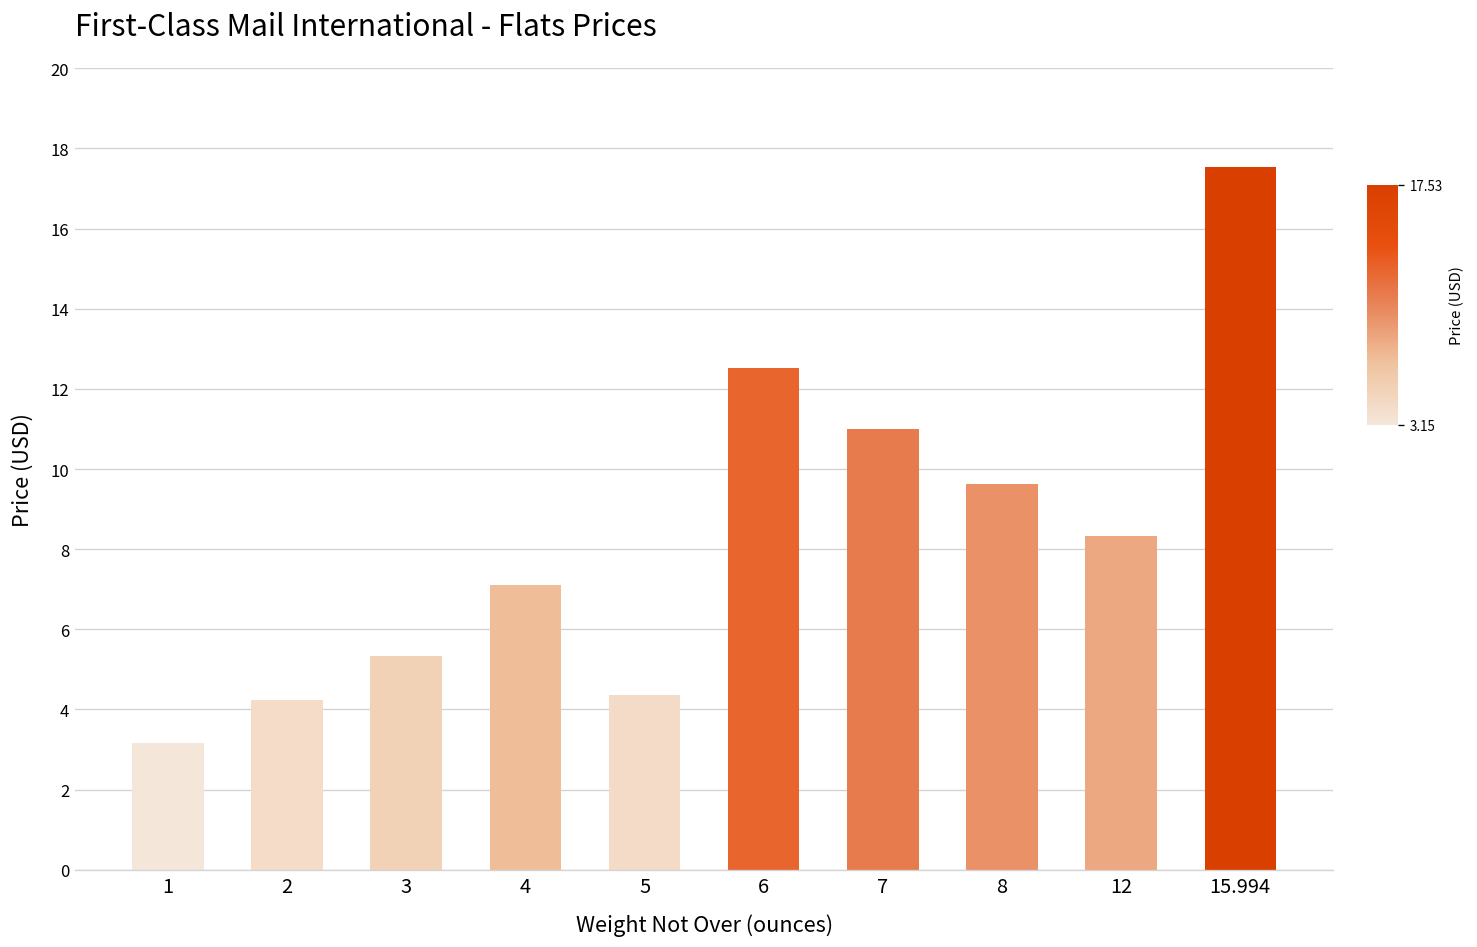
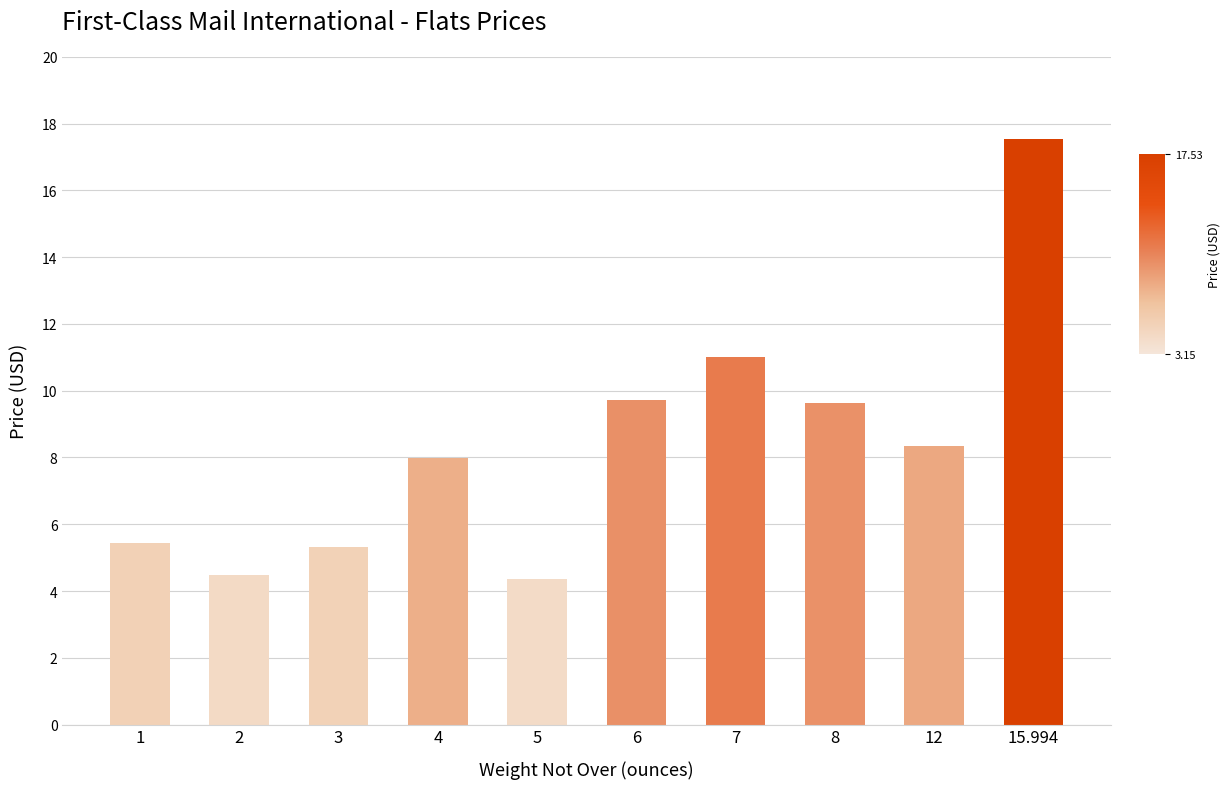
  {
-   "1": 3.2,
-   "2": 4.2,
+   "1": 5.5,
+   "2": 4.5,
    "3": 5.3,
-   "4": 7.1,
+   "4": 8.0,
    "5": 4.4,
-   "6": 12.5,
+   "6": 9.7,
    "7": 11.0,
    "8": 9.6,
    "12": 8.3,
    "15.994": 17.5
  }
